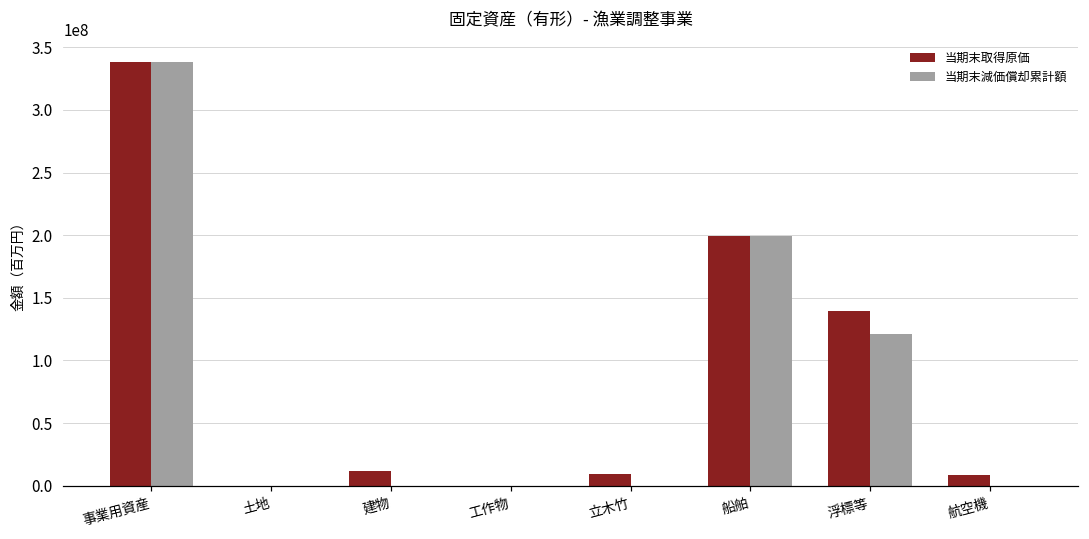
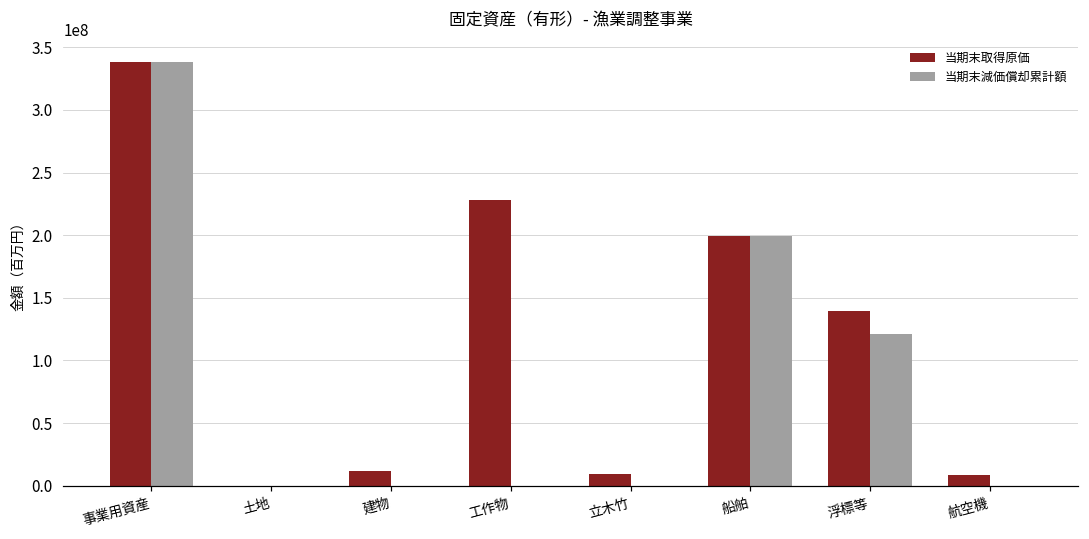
  {
    "当期末取得原価": {
      "事業用資産": 338000000,
      "土地": 0,
      "建物": 12000000,
-     "工作物": 0,
+     "工作物": 228000000,
      "立木竹": 9000000,
      "船舶": 199000000,
      "浮標等": 139000000,
      "航空機": 8000000
    },
    "当期末減価償却累計額": {
      "事業用資産": 338000000,
      "土地": 0,
      "建物": 0,
      "工作物": 0,
      "立木竹": 0,
      "船舶": 199000000,
      "浮標等": 121000000,
      "航空機": 0
    }
  }
